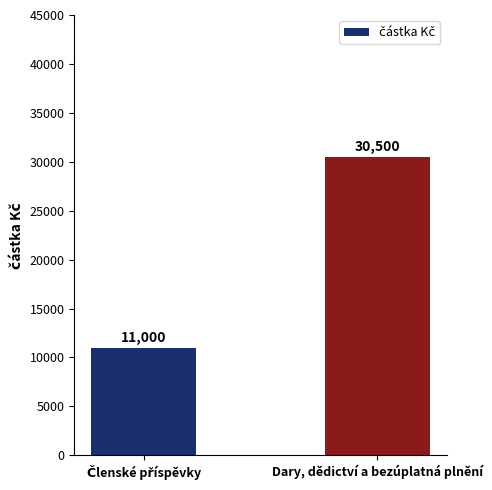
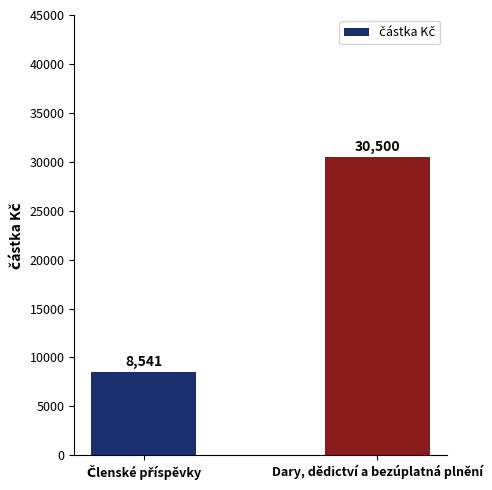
  {
-   "Členské příspěvky": "11,000",
+   "Členské příspěvky": "8,541",
    "Dary, dědictví a bezúplatná plnění": "30,500"
  }
